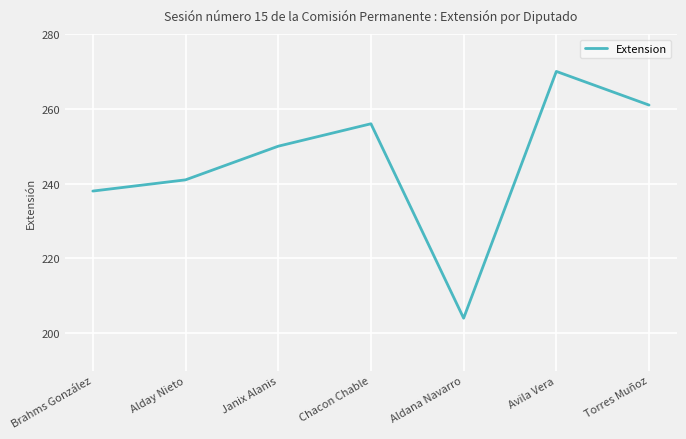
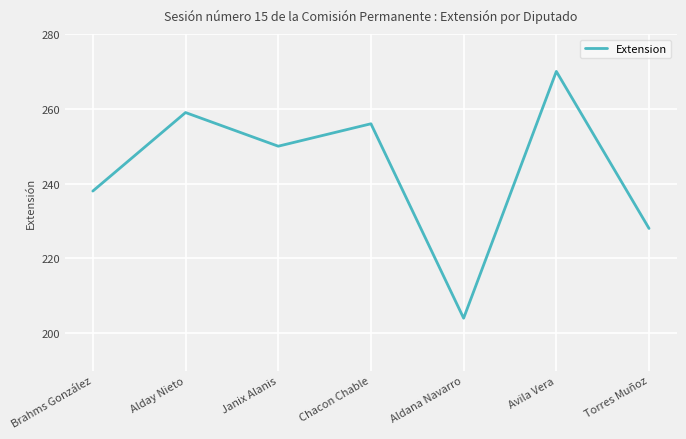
  {
    "Brahms González": 238,
-   "Alday Nieto": 241,
+   "Alday Nieto": 259,
    "Janix Alanis": 250,
    "Chacon Chable": 256,
    "Aldana Navarro": 204,
    "Avila Vera": 270,
-   "Torres Muñoz": 261
+   "Torres Muñoz": 228
  }
